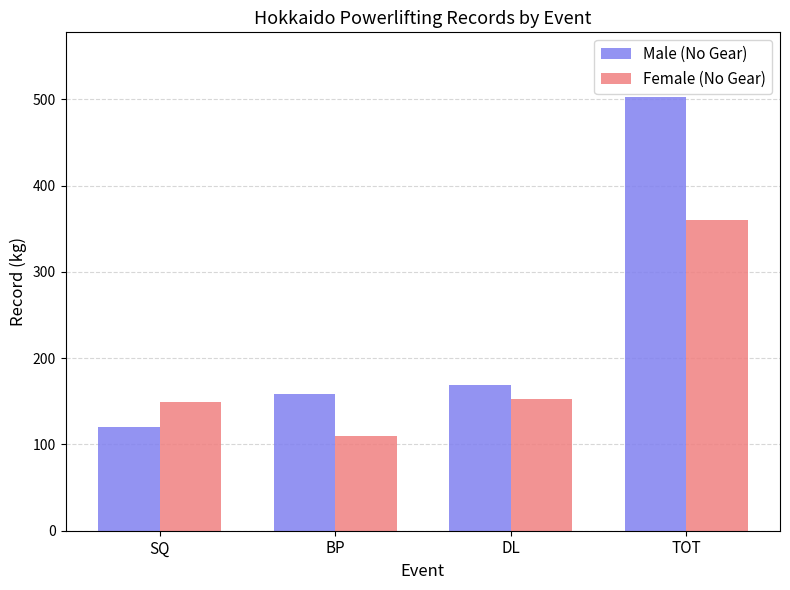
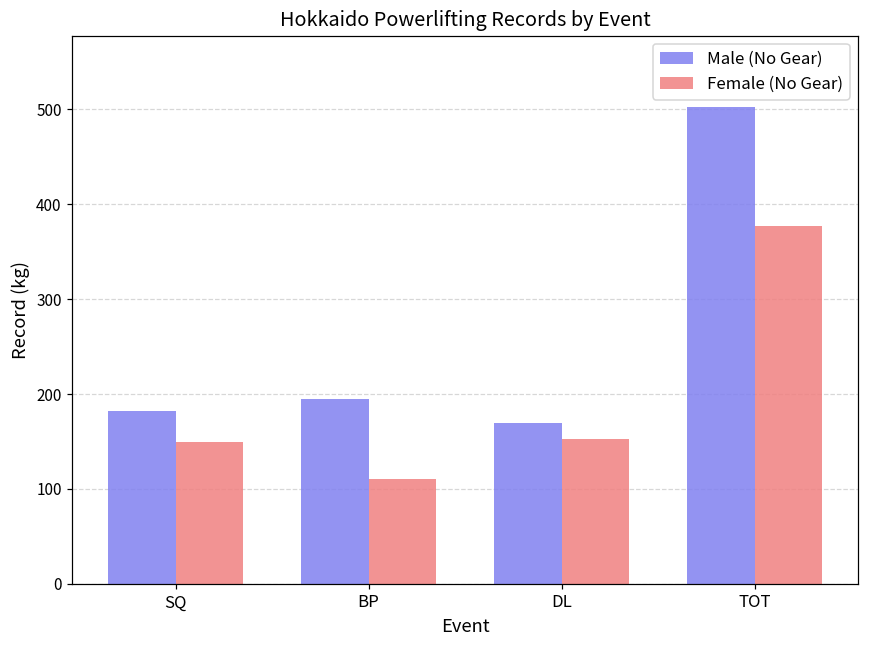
  {
    "Male (No Gear)": {
-     "SQ": 120,
-     "BP": 160,
+     "SQ": 180,
+     "BP": 200,
      "DL": 170,
      "TOT": 500
    },
    "Female (No Gear)": {
      "SQ": 150,
      "BP": 110,
      "DL": 150,
-     "TOT": 360
+     "TOT": 380
    }
  }
